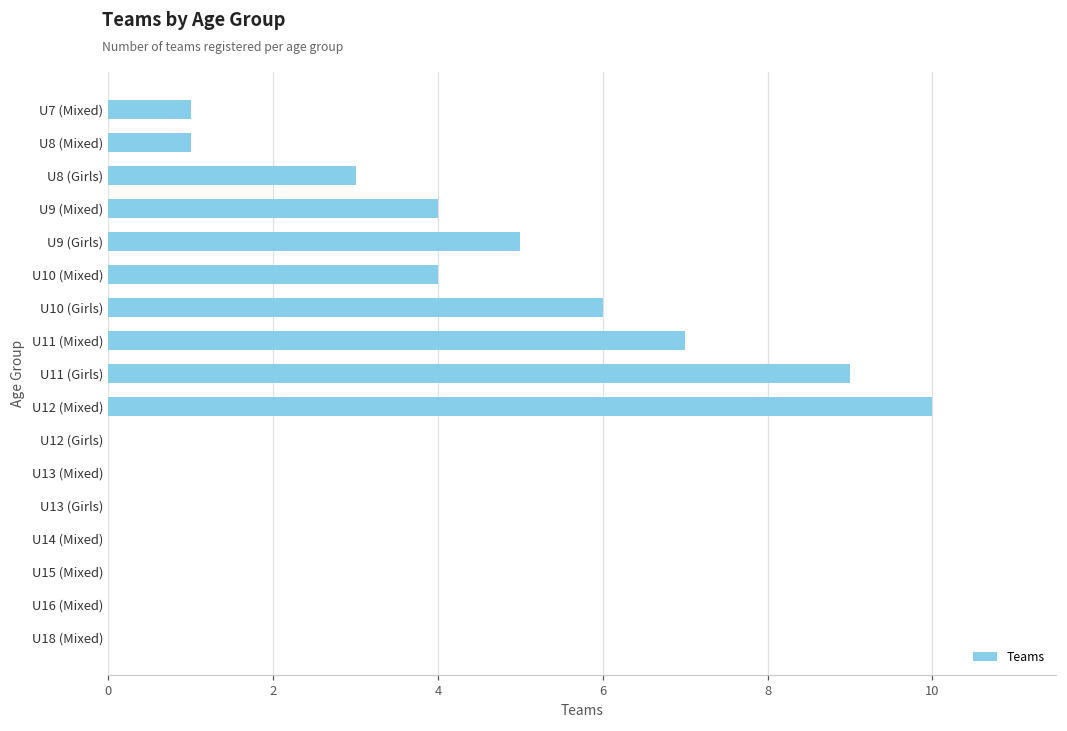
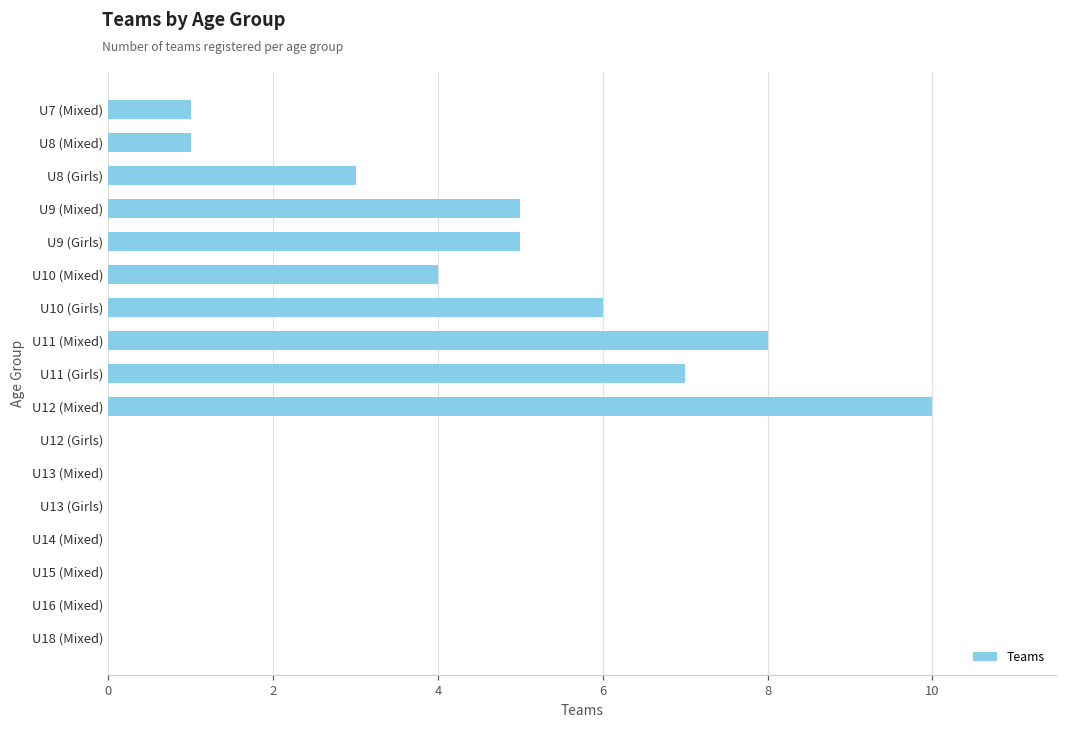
  {
    "U7 (Mixed)": 1,
    "U8 (Mixed)": 1,
    "U8 (Girls)": 3,
-   "U9 (Mixed)": 4,
+   "U9 (Mixed)": 5,
    "U9 (Girls)": 5,
    "U10 (Mixed)": 4,
    "U10 (Girls)": 6,
-   "U11 (Mixed)": 7,
-   "U11 (Girls)": 9,
+   "U11 (Mixed)": 8,
+   "U11 (Girls)": 7,
    "U12 (Mixed)": 10,
    "U12 (Girls)": 0,
    "U13 (Mixed)": 0,
    "U13 (Girls)": 0,
    "U14 (Mixed)": 0,
    "U15 (Mixed)": 0,
    "U16 (Mixed)": 0,
    "U18 (Mixed)": 0
  }
